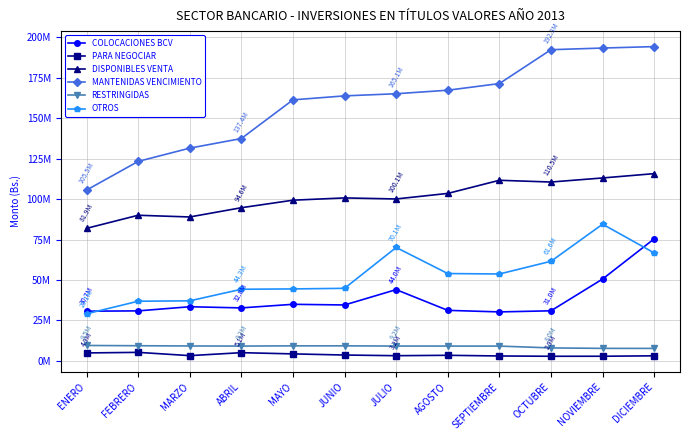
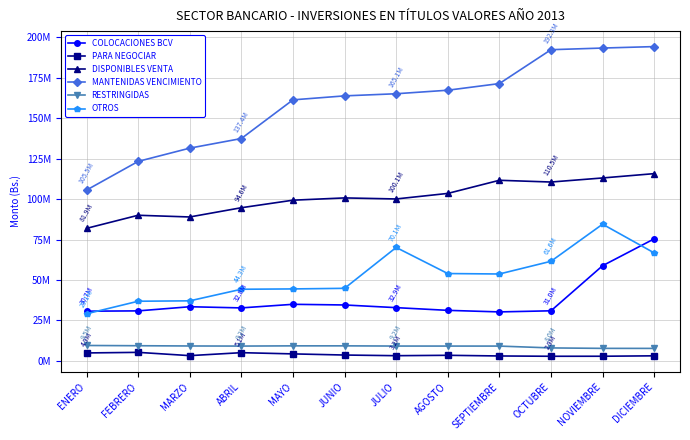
  {
    "COLOCACIONES BCV": {
-     "JULIO": "44.0M",
+     "JULIO": "32.9M",
      "OCTUBRE": "31.0M",
-     "NOVIEMBRE": "51000000"
+     "NOVIEMBRE": "59000000"
    },
    "OTROS": {
      "ABRIL": "44.3M",
      "JULIO": "70.1M",
      "OCTUBRE": "61.6M"
    }
  }
